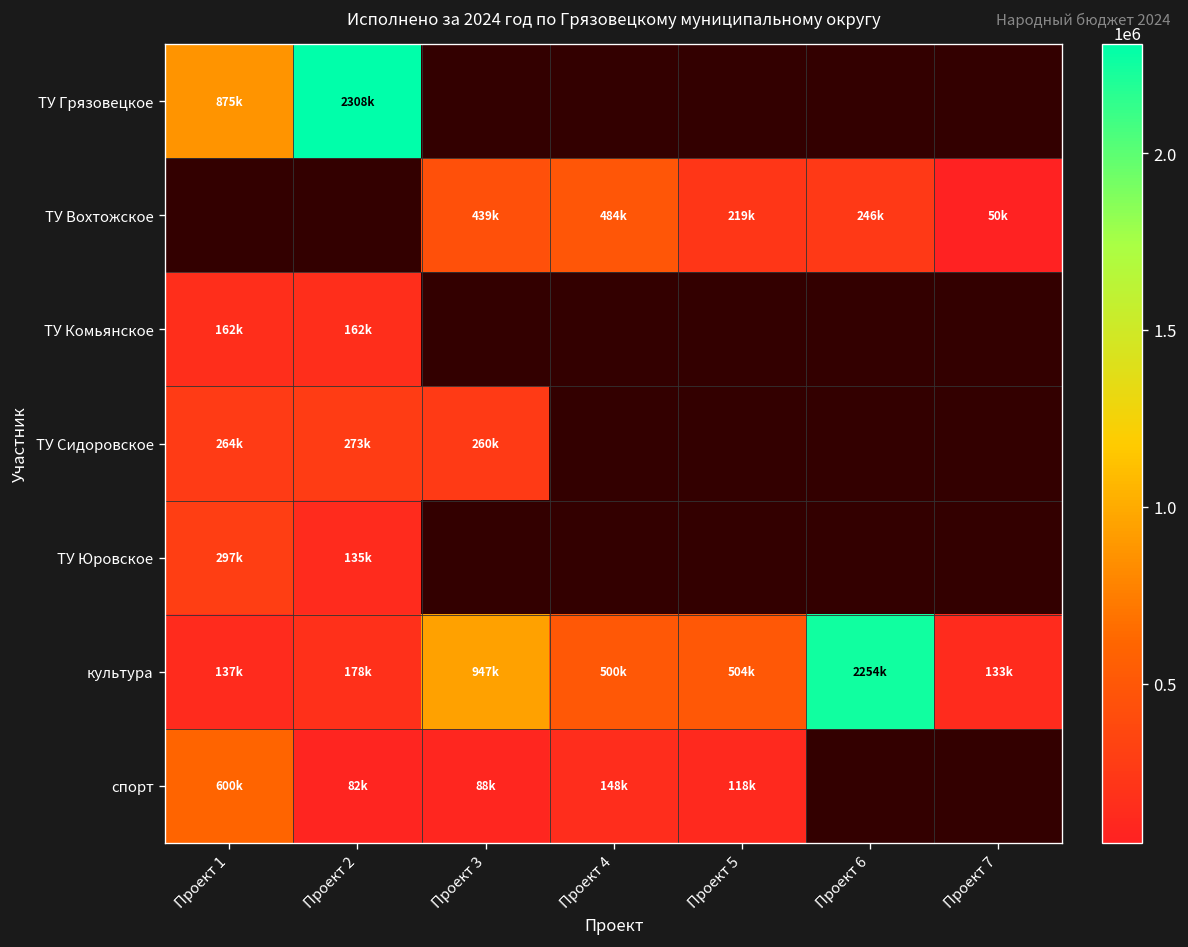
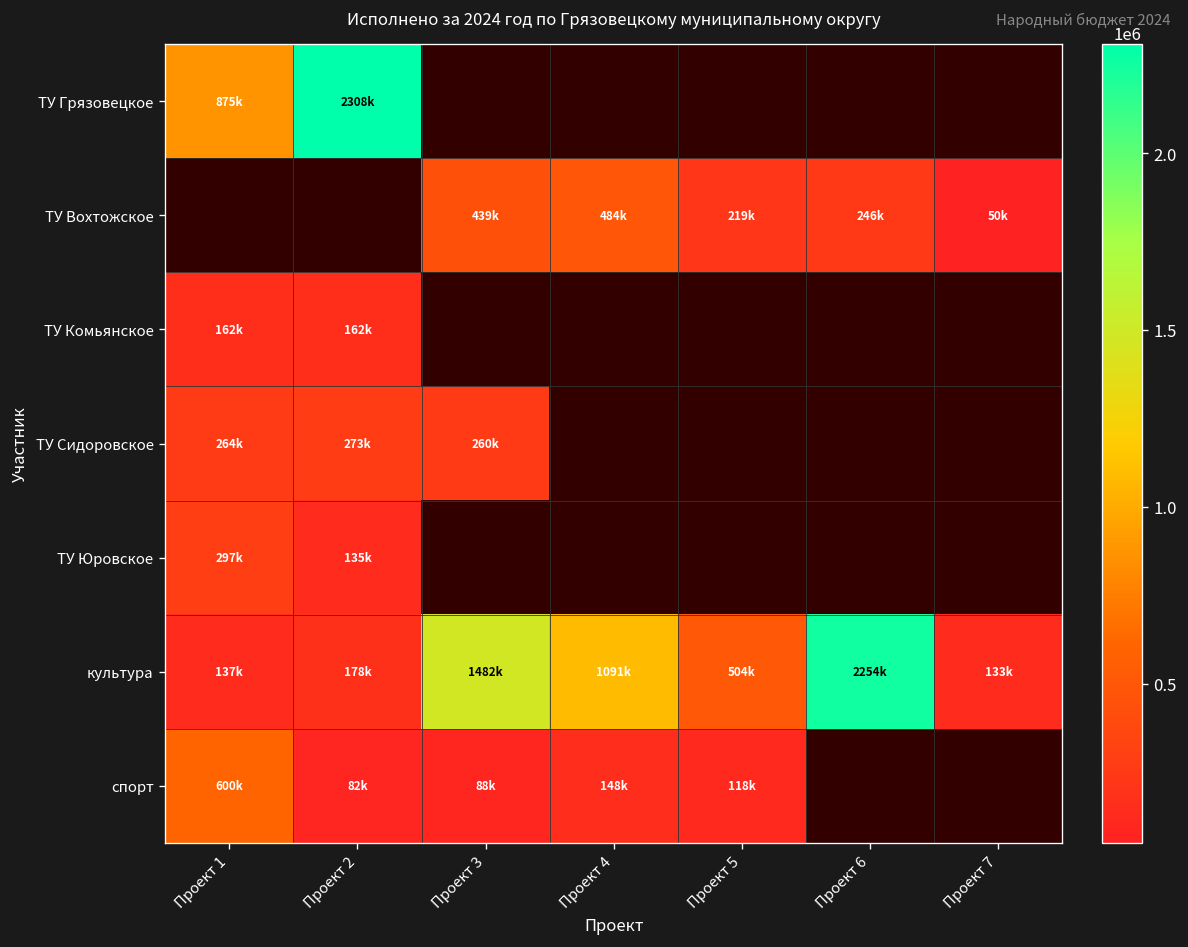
  {
    "ТУ Грязовецкое": {
      "Проект 1": "875k",
      "Проект 2": "2308k"
    },
    "ТУ Вохтожское": {
      "Проект 3": "439k",
      "Проект 4": "484k",
      "Проект 5": "219k",
      "Проект 6": "246k",
      "Проект 7": "50k"
    },
    "ТУ Комьянское": {
      "Проект 1": "162k",
      "Проект 2": "162k"
    },
    "ТУ Сидоровское": {
      "Проект 1": "264k",
      "Проект 2": "273k",
      "Проект 3": "260k"
    },
    "ТУ Юровское": {
      "Проект 1": "297k",
      "Проект 2": "135k"
    },
    "культура": {
      "Проект 1": "137k",
      "Проект 2": "178k",
-     "Проект 3": "947k",
-     "Проект 4": "500k",
+     "Проект 3": "1482k",
+     "Проект 4": "1091k",
      "Проект 5": "504k",
      "Проект 6": "2254k",
      "Проект 7": "133k"
    },
    "спорт": {
      "Проект 1": "600k",
      "Проект 2": "82k",
      "Проект 3": "88k",
      "Проект 4": "148k",
      "Проект 5": "118k"
    }
  }
